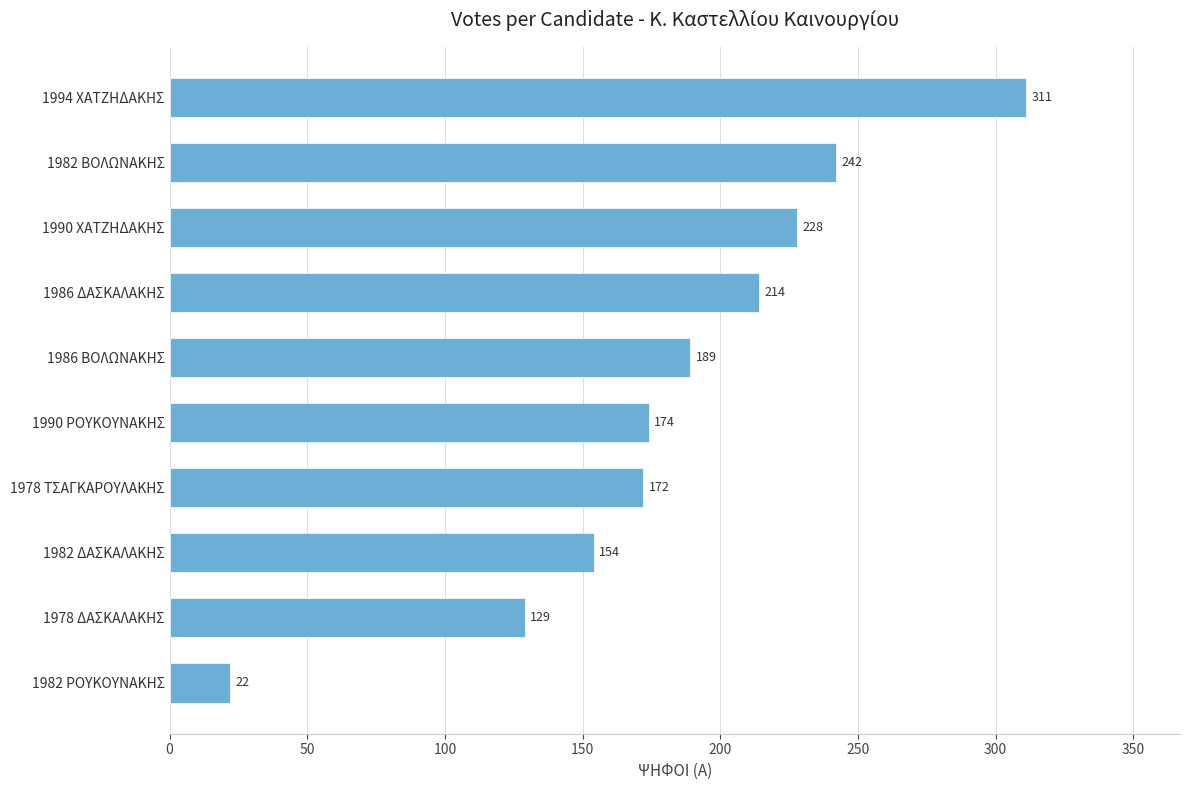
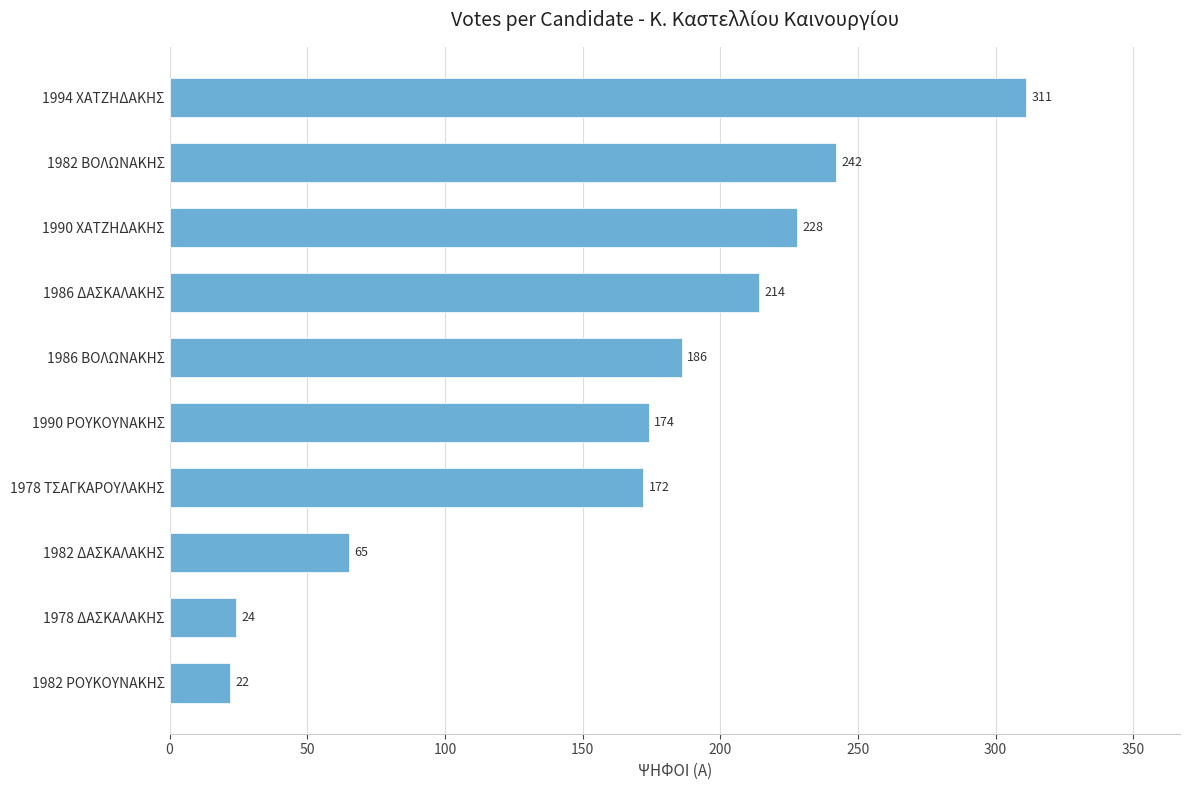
  {
    "1994 ΧΑΤΖΗΔΑΚΗΣ": 311,
    "1982 ΒΟΛΩΝΑΚΗΣ": 242,
    "1990 ΧΑΤΖΗΔΑΚΗΣ": 228,
    "1986 ΔΑΣΚΑΛΑΚΗΣ": 214,
-   "1986 ΒΟΛΩΝΑΚΗΣ": 189,
+   "1986 ΒΟΛΩΝΑΚΗΣ": 186,
    "1990 ΡΟΥΚΟΥΝΑΚΗΣ": 174,
    "1978 ΤΣΑΓΚΑΡΟΥΛΑΚΗΣ": 172,
-   "1982 ΔΑΣΚΑΛΑΚΗΣ": 154,
-   "1978 ΔΑΣΚΑΛΑΚΗΣ": 129,
+   "1982 ΔΑΣΚΑΛΑΚΗΣ": 65,
+   "1978 ΔΑΣΚΑΛΑΚΗΣ": 24,
    "1982 ΡΟΥΚΟΥΝΑΚΗΣ": 22
  }
